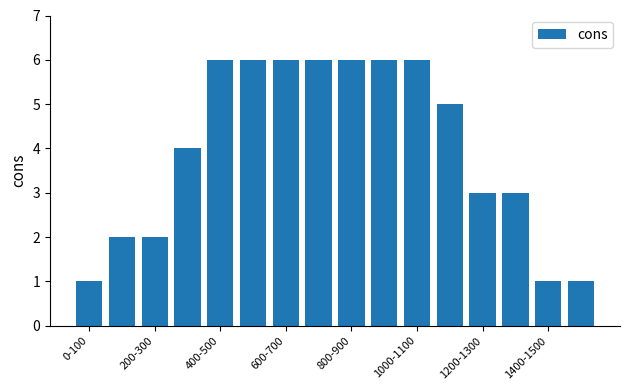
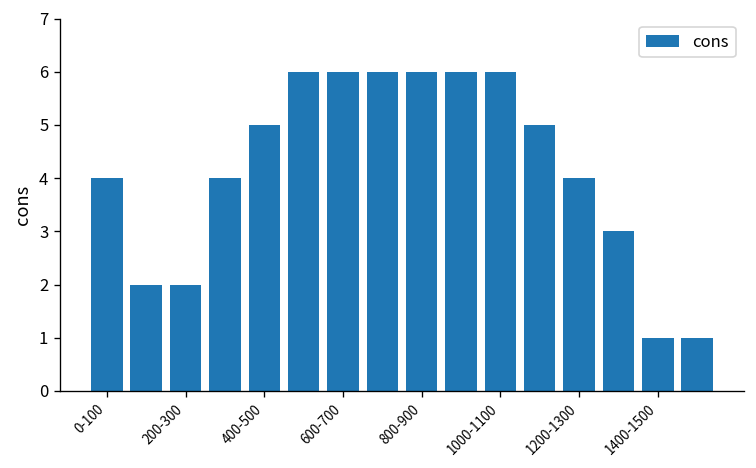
  {
-   "0-100": 1,
+   "0-100": 4,
    "200-300": 2,
-   "400-500": 6,
+   "400-500": 5,
    "600-700": 6,
    "800-900": 6,
    "1000-1100": 6,
-   "1200-1300": 3,
+   "1200-1300": 4,
    "1400-1500": 1
  }
